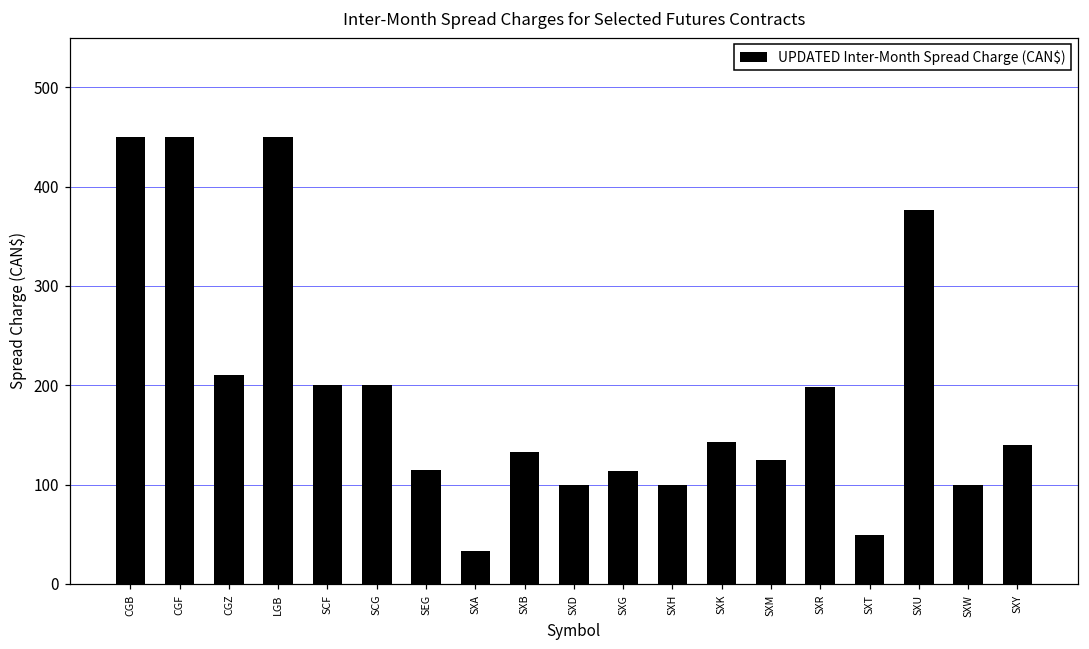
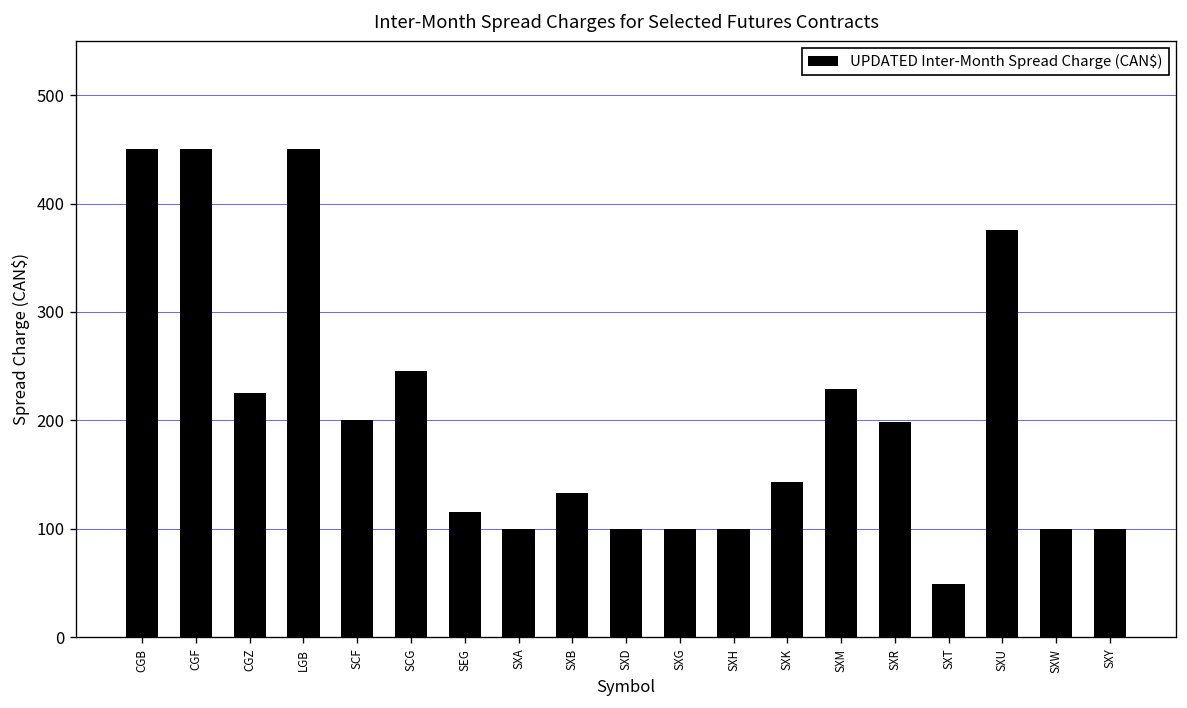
  {
    "CGB": 450,
    "CGF": 450,
-   "CGZ": 210,
+   "CGZ": 230,
    "LGB": 450,
    "SCF": 200,
-   "SCG": 200,
+   "SCG": 250,
    "SEG": 120,
-   "SXA": 30,
+   "SXA": 100,
    "SXB": 130,
    "SXD": 100,
-   "SXG": 110,
+   "SXG": 100,
    "SXH": 100,
    "SXK": 140,
-   "SXM": 130,
+   "SXM": 230,
    "SXR": 200,
    "SXT": 50,
    "SXU": 380,
    "SXW": 100,
-   "SXY": 140
+   "SXY": 100
  }
